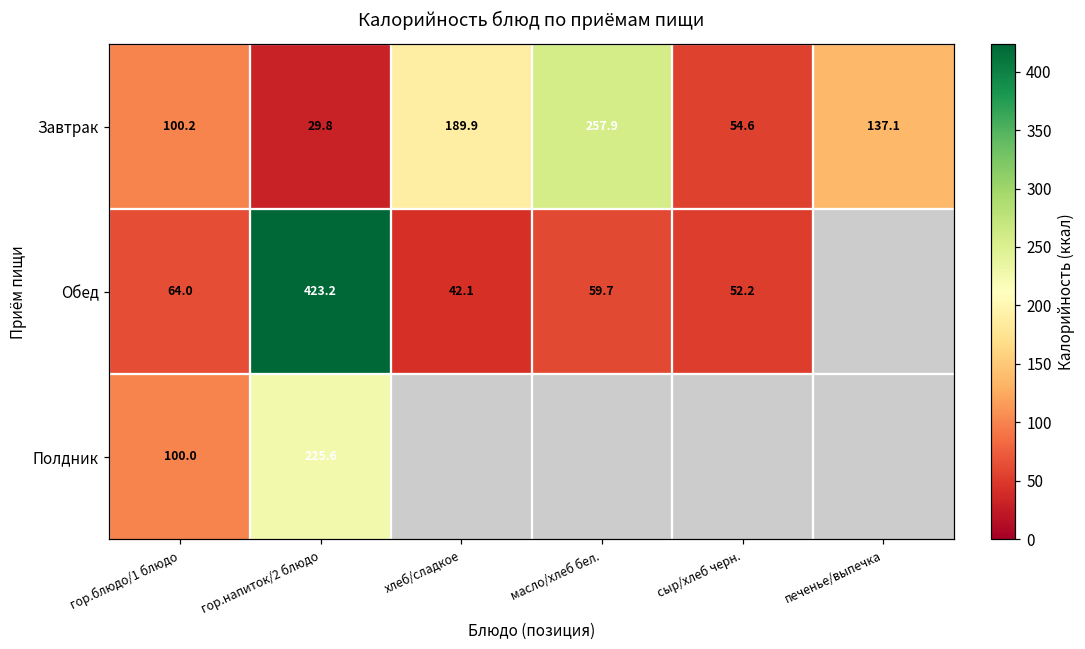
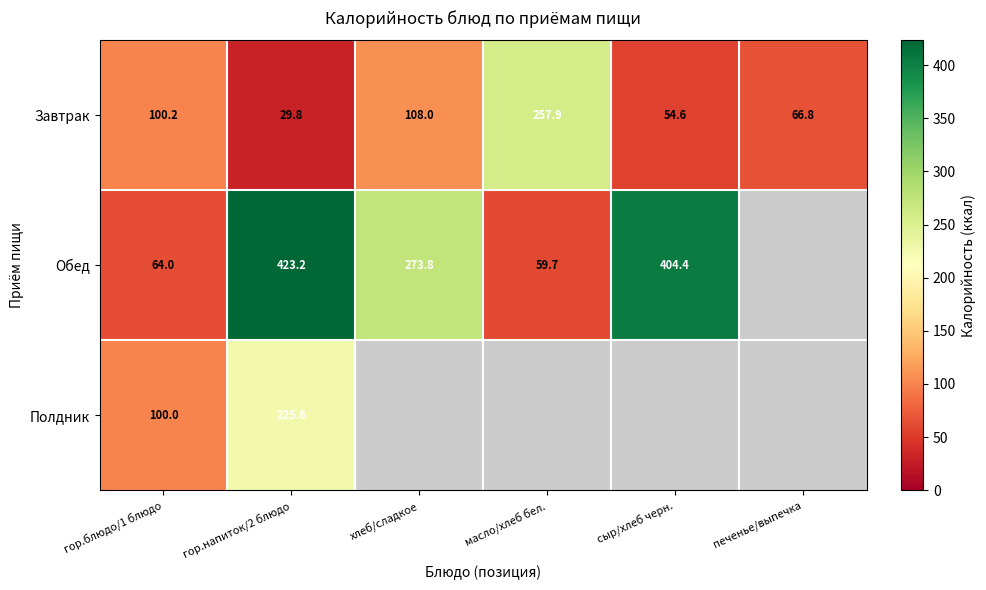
  {
    "Завтрак": {
      "гор.блюдо/1 блюдо": 100.2,
      "гор.напиток/2 блюдо": 29.8,
-     "хлеб/сладкое": 189.9,
+     "хлеб/сладкое": 108.0,
      "масло/хлеб бел.": 257.9,
      "сыр/хлеб черн.": 54.6,
-     "печенье/выпечка": 137.1
+     "печенье/выпечка": 66.8
    },
    "Обед": {
      "гор.блюдо/1 блюдо": 64.0,
      "гор.напиток/2 блюдо": 423.2,
-     "хлеб/сладкое": 42.1,
+     "хлеб/сладкое": 273.8,
      "масло/хлеб бел.": 59.7,
-     "сыр/хлеб черн.": 52.2
+     "сыр/хлеб черн.": 404.4
    },
    "Полдник": {
      "гор.блюдо/1 блюдо": 100.0,
      "гор.напиток/2 блюдо": 225.6
    }
  }
